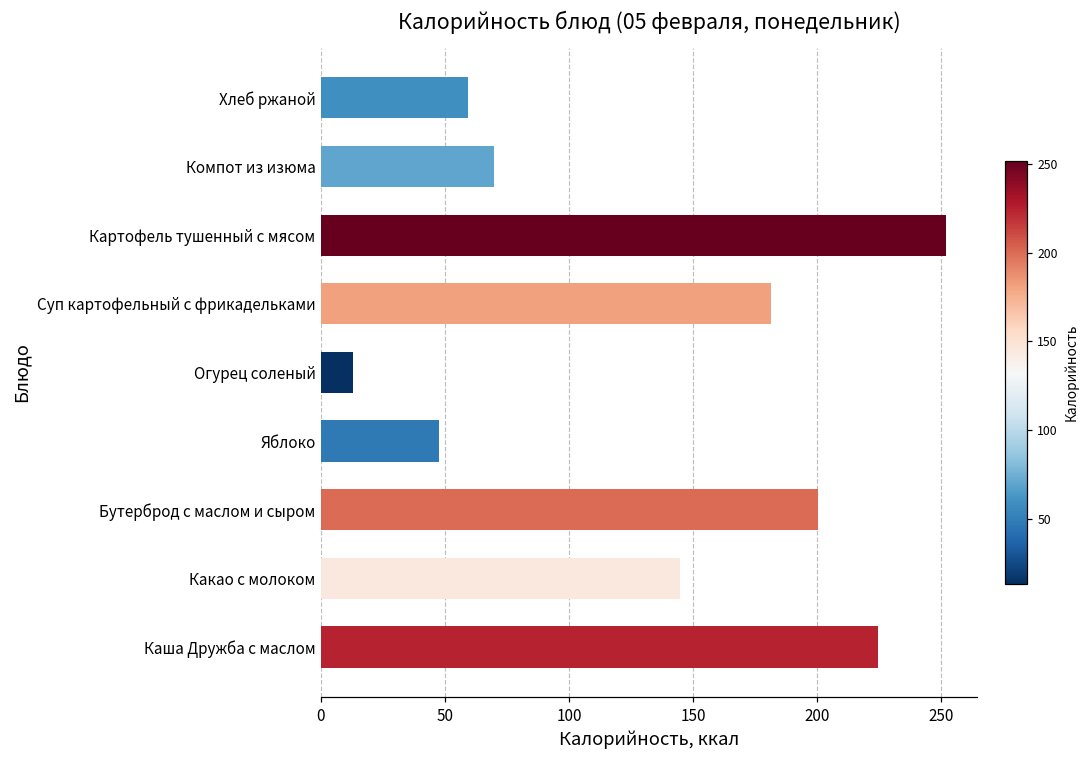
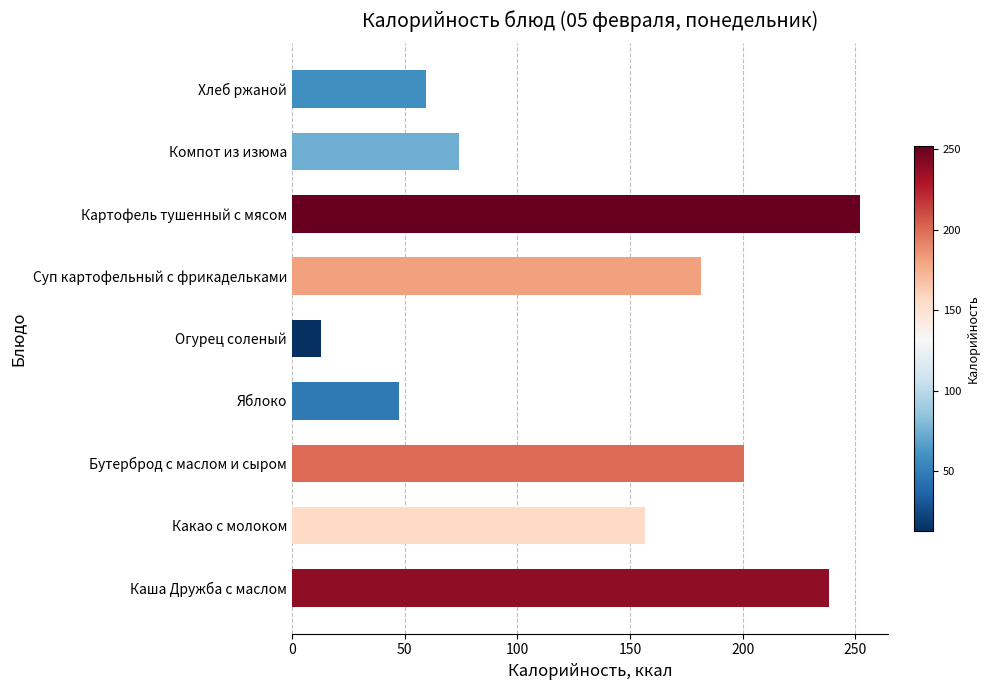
  {
    "Хлеб ржаной": 59,
-   "Компот из изюма": 70,
+   "Компот из изюма": 74,
    "Картофель тушенный с мясом": 252,
    "Суп картофельный с фрикадельками": 182,
    "Огурец соленый": 13,
    "Яблоко": 47,
    "Бутерброд с маслом и сыром": 200,
-   "Какао с молоком": 145,
-   "Каша Дружба с маслом": 225
+   "Какао с молоком": 157,
+   "Каша Дружба с маслом": 238
  }
